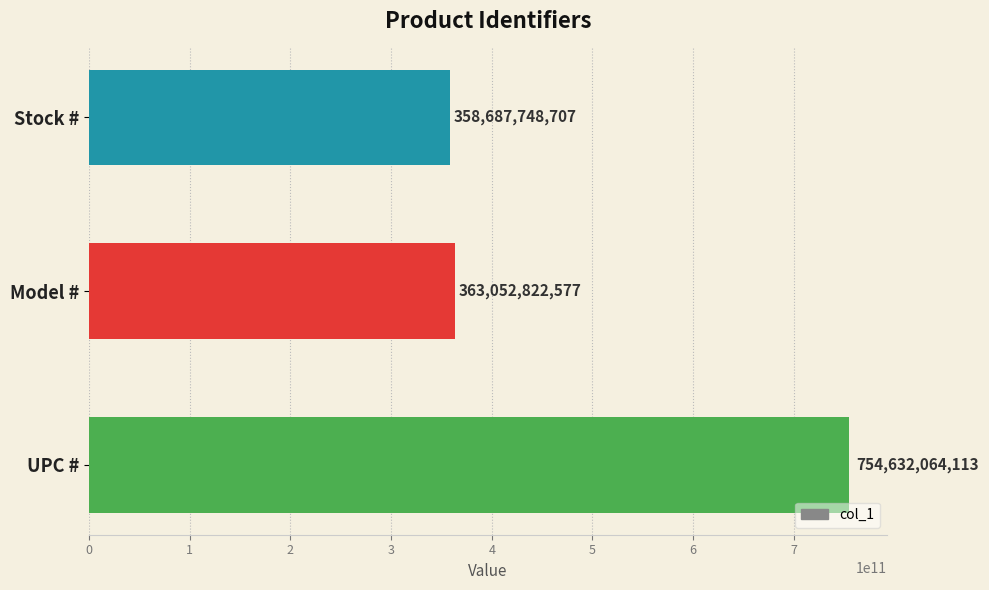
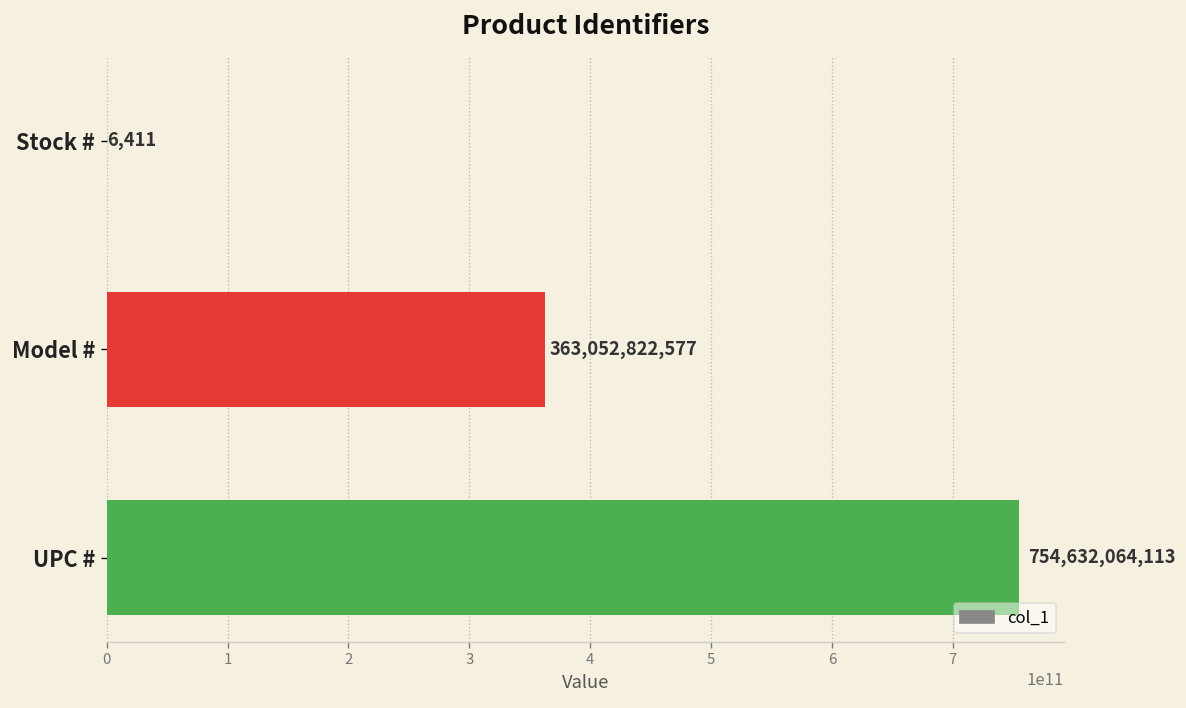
  {
-   "Stock #": "358,687,748,707",
+   "Stock #": "6,411",
    "Model #": "363,052,822,577",
    "UPC #": "754,632,064,113"
  }
